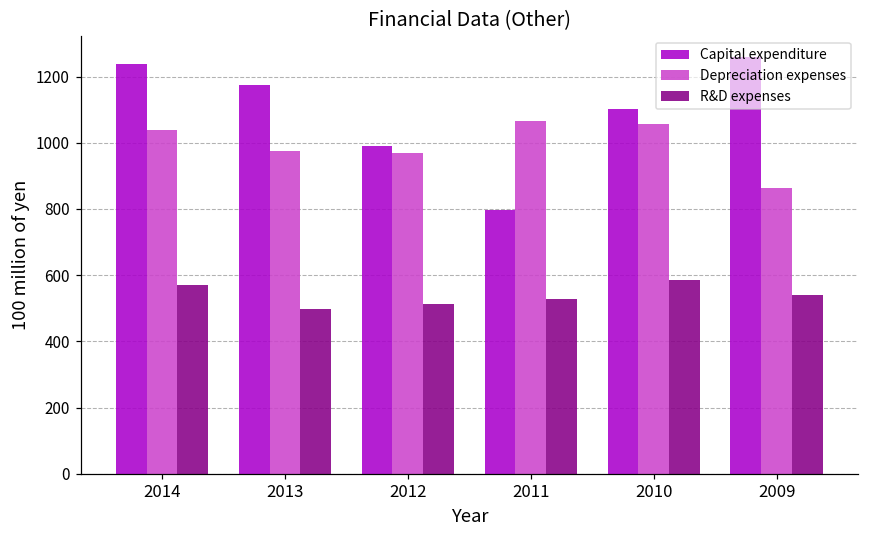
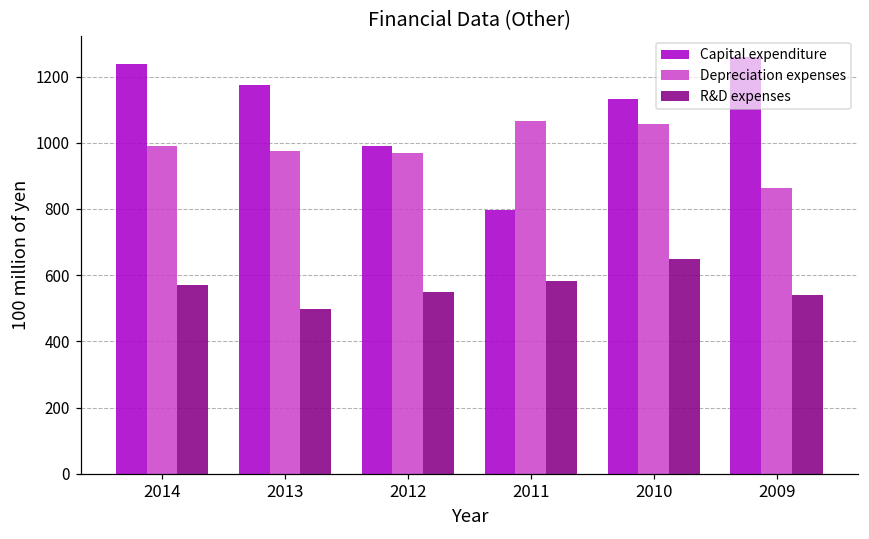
  {
    "Capital expenditure": {
      "2014": 1240,
      "2013": 1170,
      "2012": 990,
      "2011": 800,
-     "2010": 1100
+     "2010": 1130
    },
    "Depreciation expenses": {
-     "2014": 1040,
+     "2014": 990,
      "2013": 980,
      "2012": 970,
      "2011": 1070,
      "2010": 1060,
      "2009": 860
    },
    "R&D expenses": {
      "2014": 570,
      "2013": 500,
-     "2012": 510,
-     "2011": 530,
-     "2010": 590,
+     "2012": 550,
+     "2011": 580,
+     "2010": 650,
      "2009": 540
    }
  }
